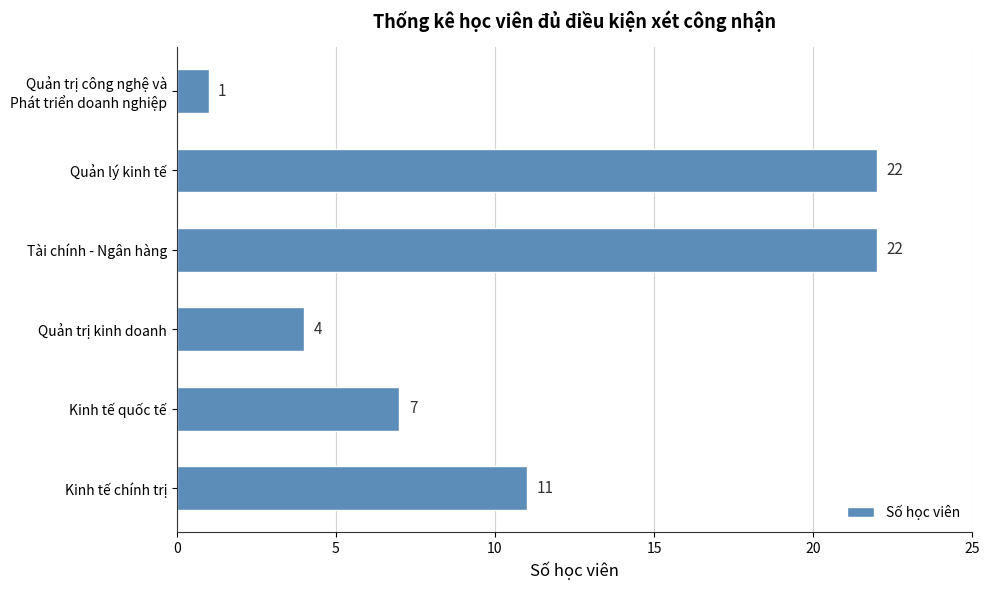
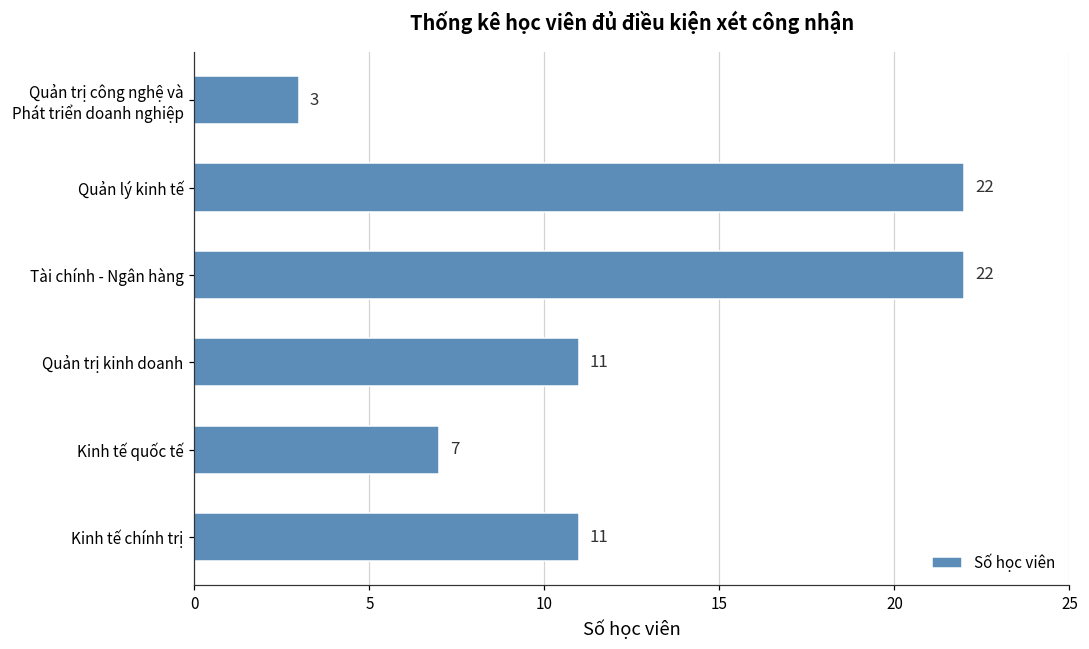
  {
-   "Quản trị công nghệ và Phát triển doanh nghiệp": 1,
+   "Quản trị công nghệ và Phát triển doanh nghiệp": 3,
    "Quản lý kinh tế": 22,
    "Tài chính - Ngân hàng": 22,
-   "Quản trị kinh doanh": 4,
+   "Quản trị kinh doanh": 11,
    "Kinh tế quốc tế": 7,
    "Kinh tế chính trị": 11
  }
